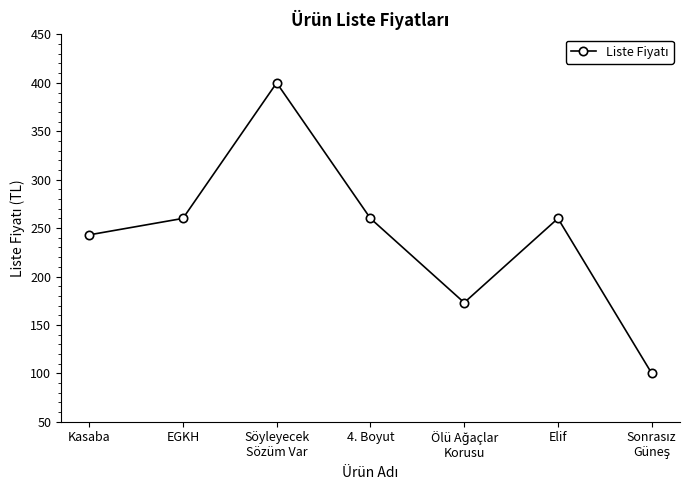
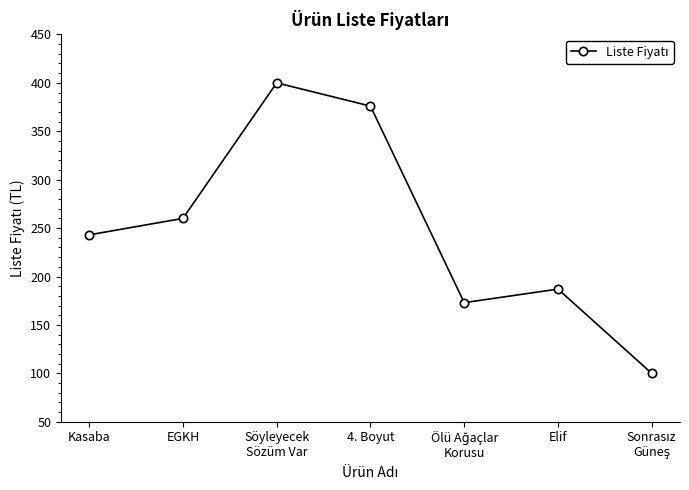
  {
    "Kasaba": 240,
    "EGKH": 260,
    "Söyleyecek Sözüm Var": 400,
-   "4. Boyut": 260,
+   "4. Boyut": 380,
    "Ölü Ağaçlar Korusu": 170,
-   "Elif": 260,
+   "Elif": 190,
    "Sonrasız Güneş": 100
  }
